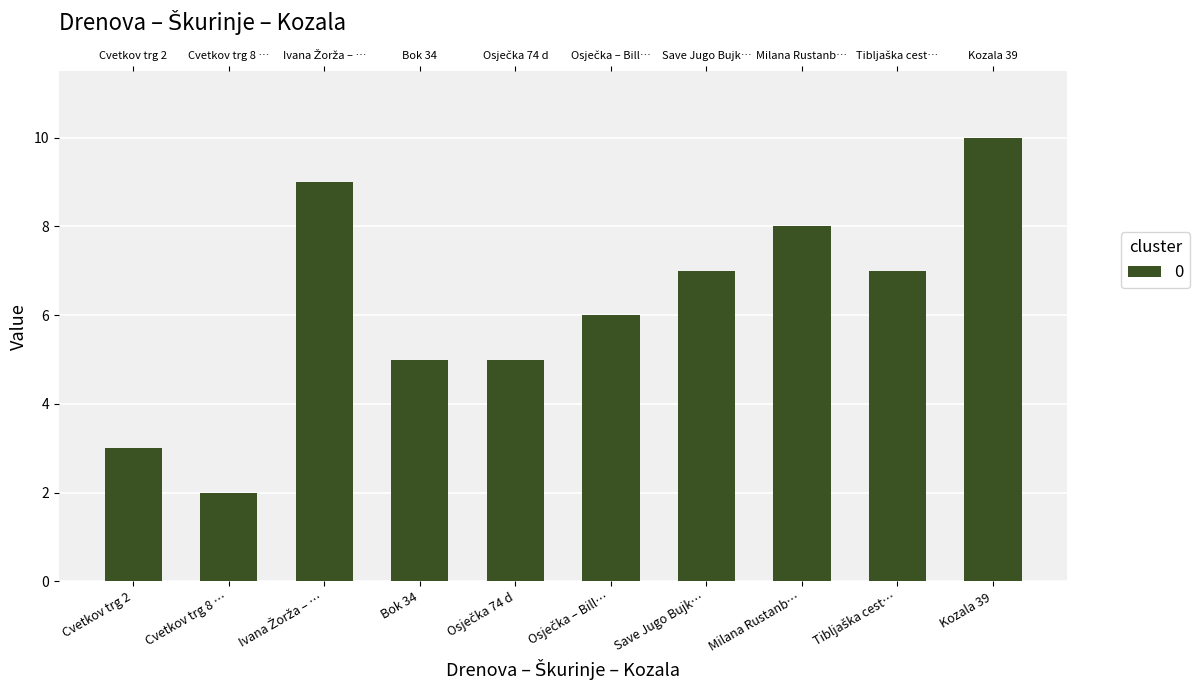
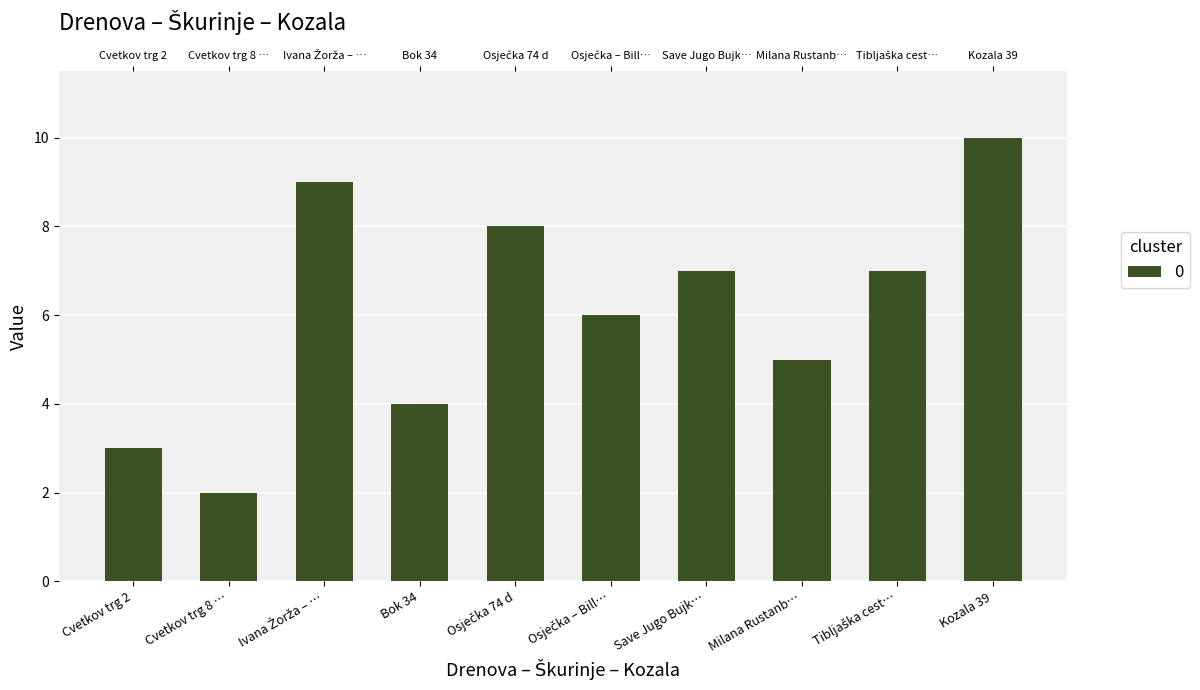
  {
    "Cvetkov trg 2": 3,
    "Cvetkov trg 8 …": 2,
    "Ivana Žorža – …": 9,
-   "Bok 34": 5,
-   "Osječka 74 d": 5,
+   "Bok 34": 4,
+   "Osječka 74 d": 8,
    "Osječka – Bill…": 6,
    "Save Jugo Bujk…": 7,
-   "Milana Rustanb…": 8,
+   "Milana Rustanb…": 5,
    "Tibljaška cest…": 7,
    "Kozala 39": 10
  }
